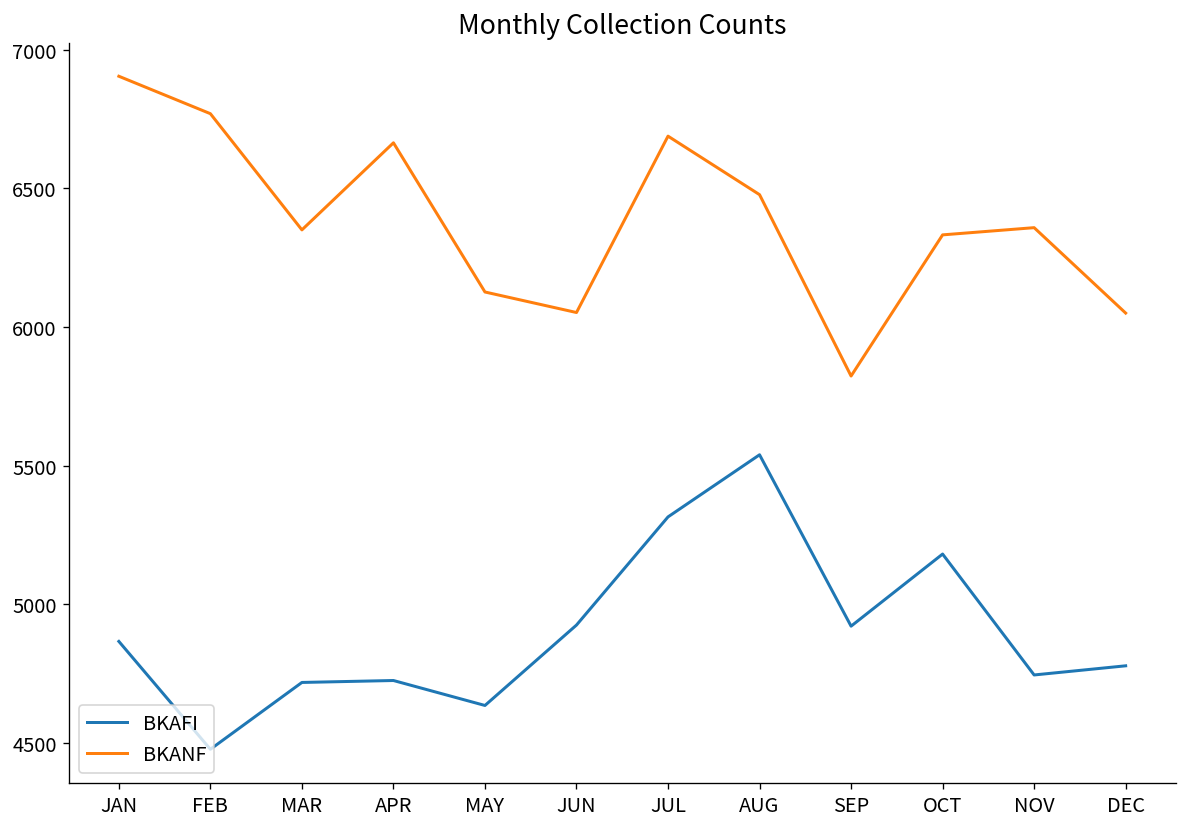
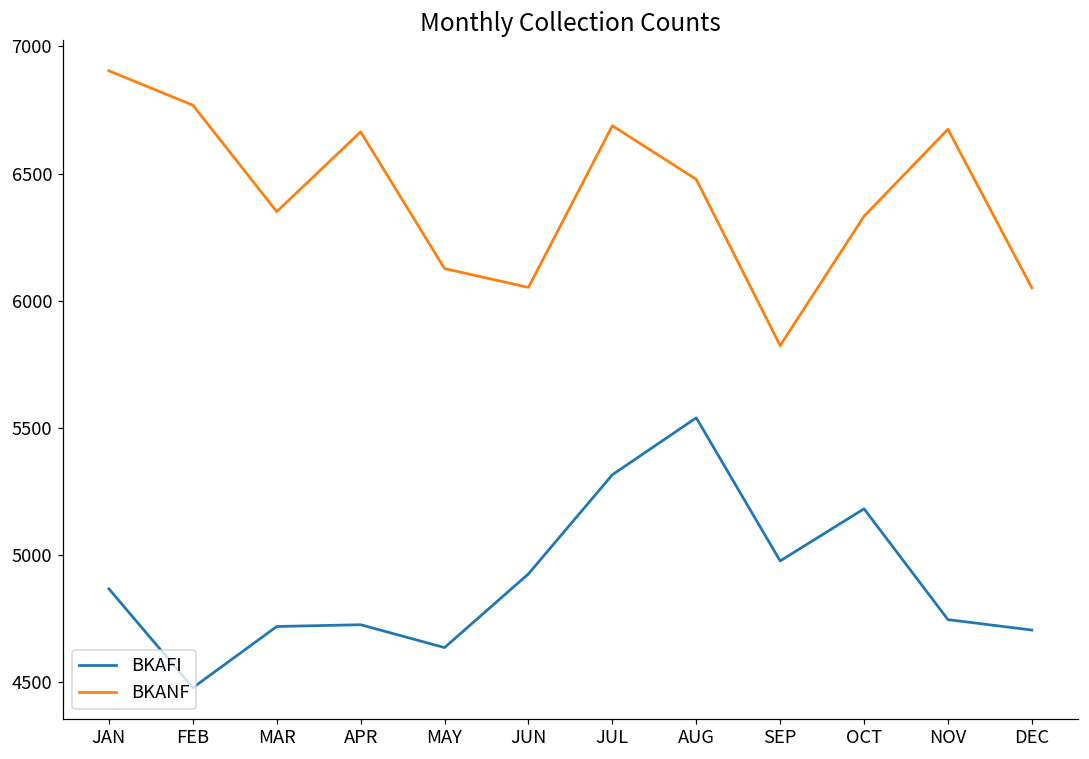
  {
    "BKAFI": {
      "JAN": 4870,
      "MAR": 4720,
      "APR": 4730,
      "MAY": 4640,
      "JUN": 4930,
      "JUL": 5320,
      "AUG": 5540,
-     "SEP": 4920,
+     "SEP": 4980,
      "OCT": 5180,
      "NOV": 4750,
-     "DEC": 4780
+     "DEC": 4700
    },
    "BKANF": {
      "JAN": 6900,
      "FEB": 6770,
      "MAR": 6350,
      "APR": 6660,
      "MAY": 6130,
      "JUN": 6050,
      "JUL": 6690,
      "AUG": 6480,
      "SEP": 5820,
      "OCT": 6330,
-     "NOV": 6360,
+     "NOV": 6670,
      "DEC": 6050
    }
  }
